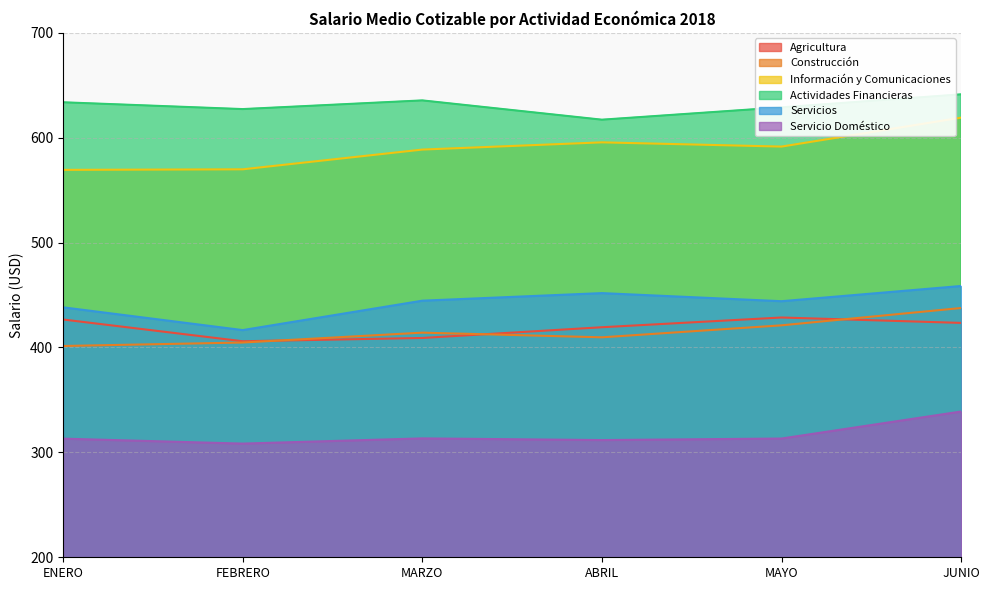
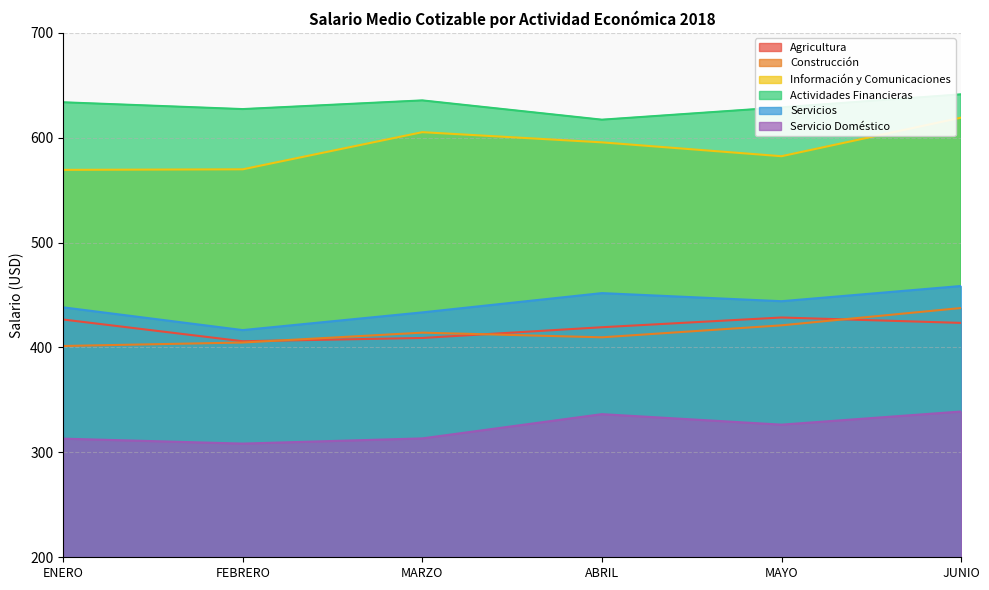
  {
    "Información y Comunicaciones": {
      "ENERO": 569,
      "FEBRERO": 570,
-     "MARZO": 589,
+     "MARZO": 605,
      "ABRIL": 596,
-     "MAYO": 592,
+     "MAYO": 582,
      "JUNIO": 619
    },
    "Actividades Financieras": {
      "ENERO": 634,
      "FEBRERO": 627,
      "MARZO": 636,
      "ABRIL": 617,
      "JUNIO": 641
    },
    "Servicios": {
      "ENERO": 438,
      "FEBRERO": 417,
-     "MARZO": 445,
+     "MARZO": 433,
      "ABRIL": 452,
      "MAYO": 444,
      "JUNIO": 459
    },
    "Servicio Doméstico": {
      "ENERO": 313,
      "FEBRERO": 308,
      "MARZO": 313,
-     "ABRIL": 312,
-     "MAYO": 313,
+     "ABRIL": 336,
+     "MAYO": 326,
      "JUNIO": 339
    }
  }
